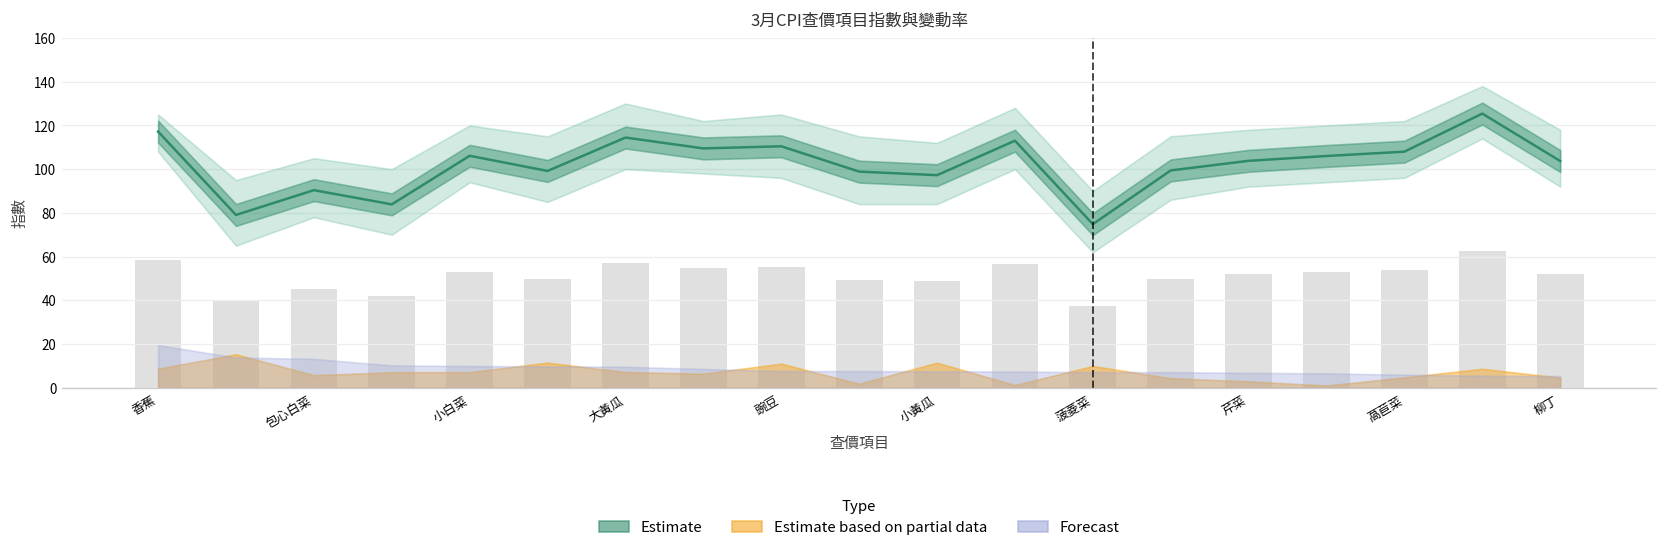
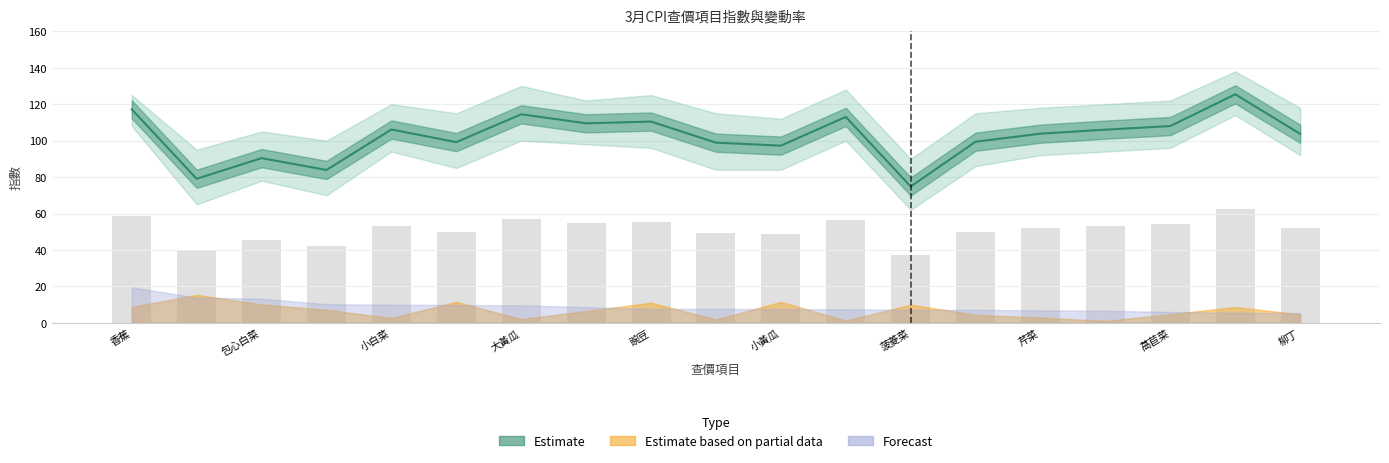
  {
    "Estimate based on partial data": {
      "香蕉": 9,
-     "包心白菜": 6,
-     "小白菜": 7,
-     "大黃瓜": 7,
+     "包心白菜": 10,
+     "小白菜": 3,
+     "大黃瓜": 2,
      "豌豆": 11,
      "小黃瓜": 12,
      "菠菱菜": 10,
      "芹菜": 3
    }
  }
